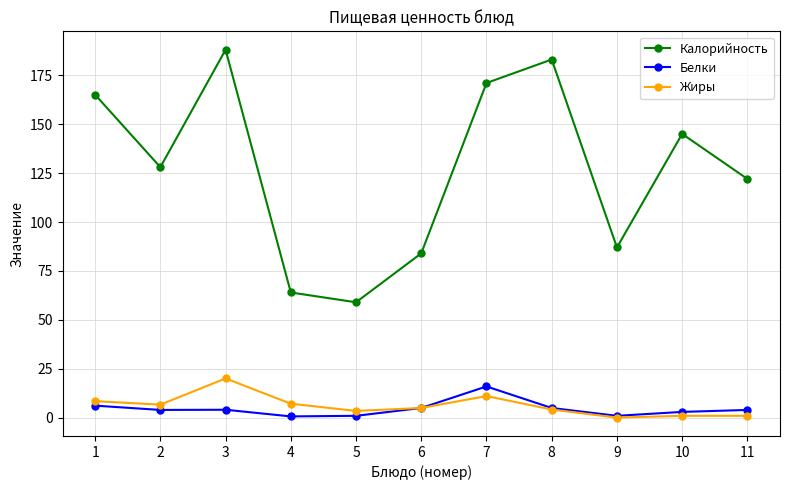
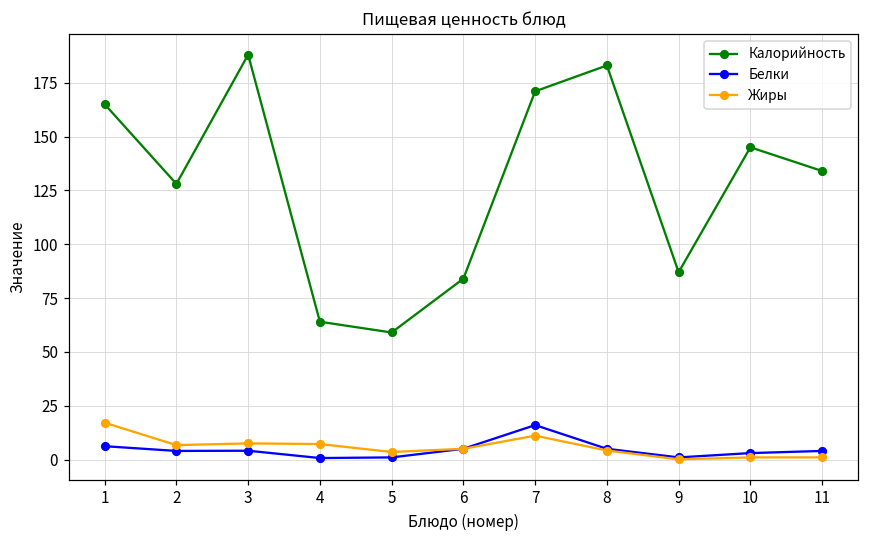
  {
    "Калорийность": {
      "1": 165,
      "2": 128,
      "3": 188,
      "4": 64,
      "5": 59,
      "6": 84,
      "7": 171,
      "8": 183,
      "9": 87,
      "10": 145,
-     "11": 122
+     "11": 134
    },
    "Белки": {
      "1": 6,
      "2": 4,
      "3": 4,
      "4": 1,
      "5": 1,
      "7": 16,
      "10": 3,
      "11": 4
    },
    "Жиры": {
-     "1": 9,
+     "1": 17,
      "2": 7,
-     "3": 20,
+     "3": 8,
      "4": 7,
      "5": 4,
      "7": 11,
      "10": 1,
      "11": 1
    }
  }
